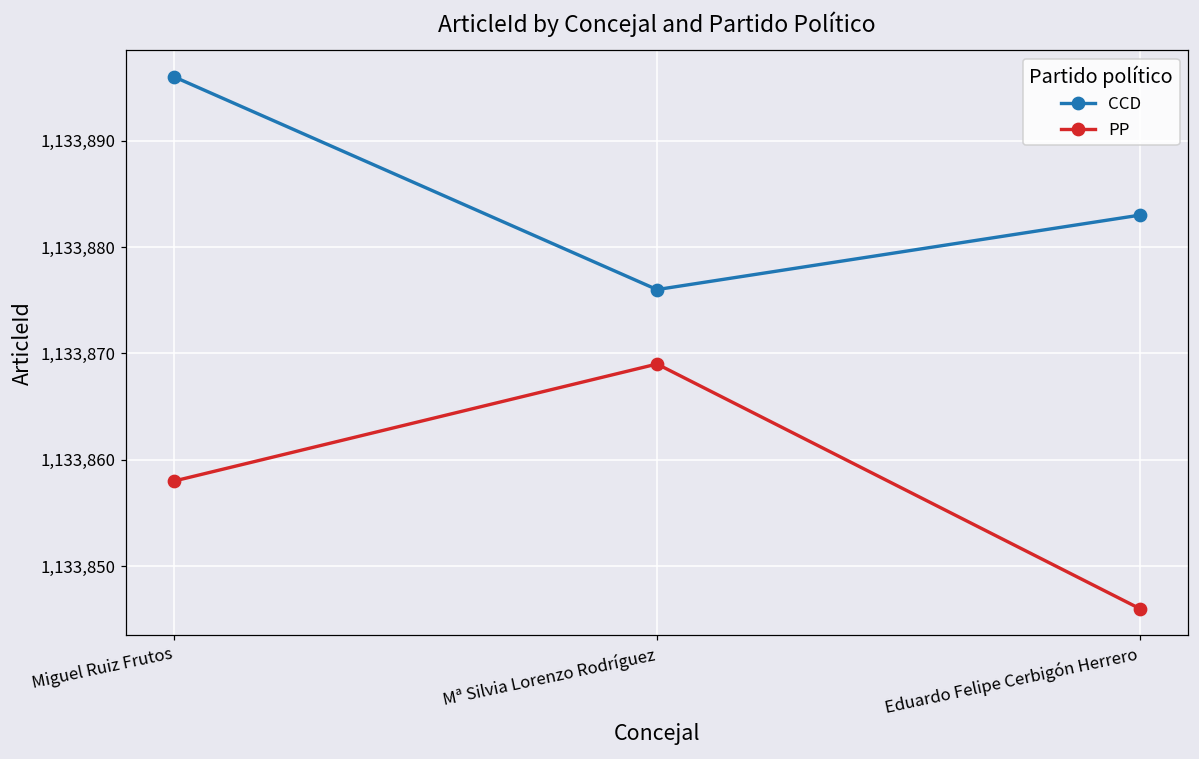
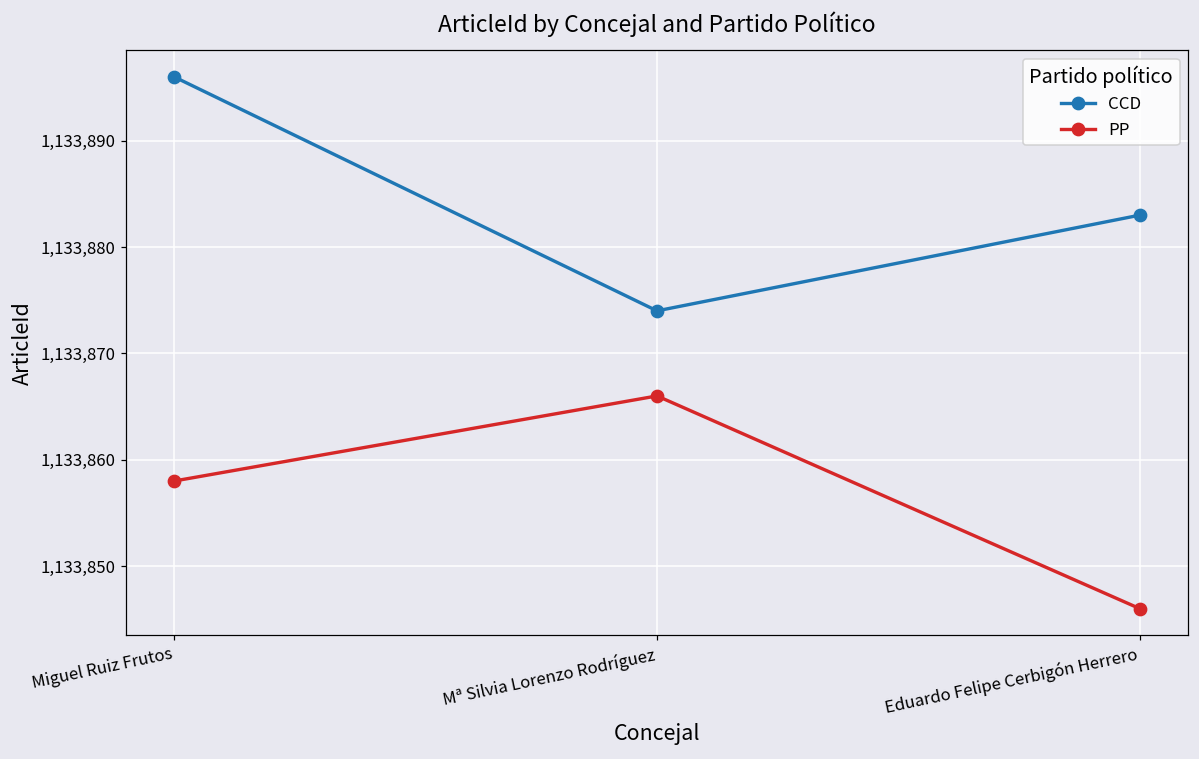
  {
    "CCD": {
      "Miguel Ruiz Frutos": "1,133,896",
-     "Mª Silvia Lorenzo Rodríguez": "1,133,876",
+     "Mª Silvia Lorenzo Rodríguez": "1,133,874",
      "Eduardo Felipe Cerbigón Herrero": "1,133,883"
    },
    "PP": {
      "Miguel Ruiz Frutos": "1,133,858",
-     "Mª Silvia Lorenzo Rodríguez": "1,133,869",
+     "Mª Silvia Lorenzo Rodríguez": "1,133,866",
      "Eduardo Felipe Cerbigón Herrero": "1,133,846"
    }
  }
